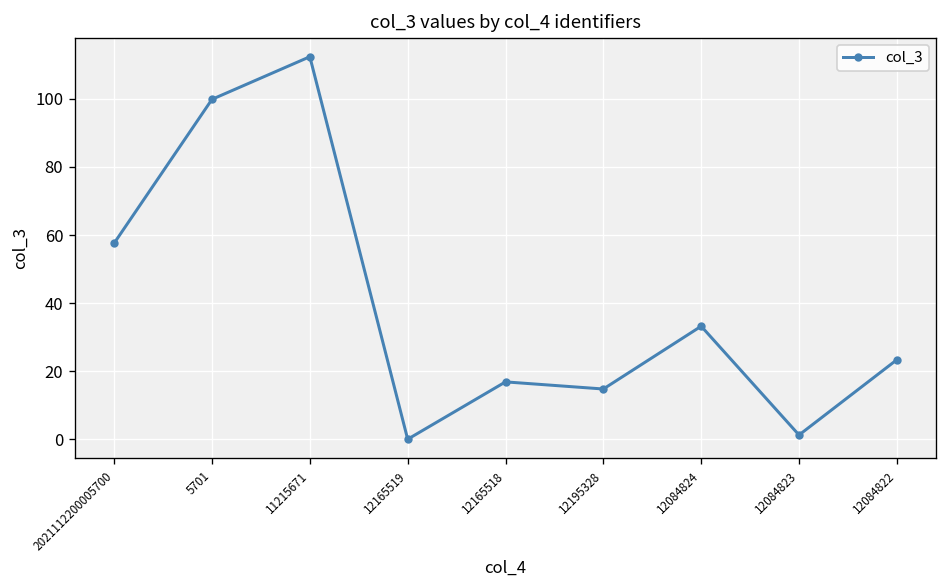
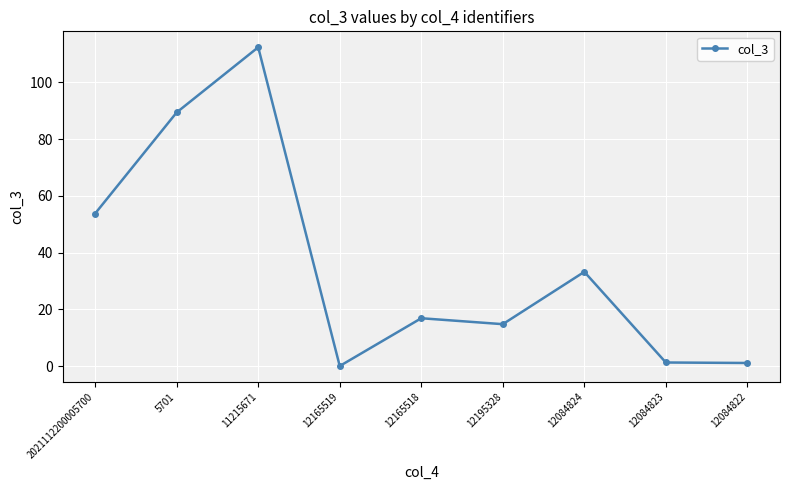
  {
-   "2021112200005700": 58,
-   "5701": 100,
+   "2021112200005700": 54,
+   "5701": 89,
    "11215671": 112,
    "12165519": 0,
    "12165518": 17,
    "12195328": 15,
    "12084824": 33,
    "12084823": 1,
-   "12084822": 23
+   "12084822": 1
  }
